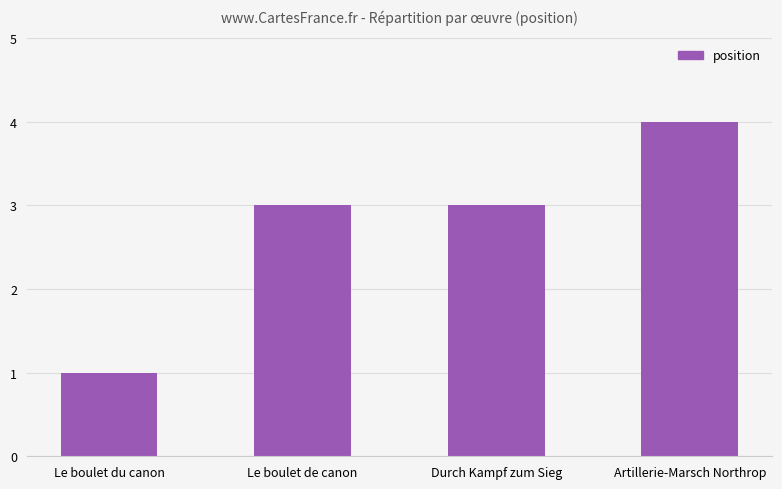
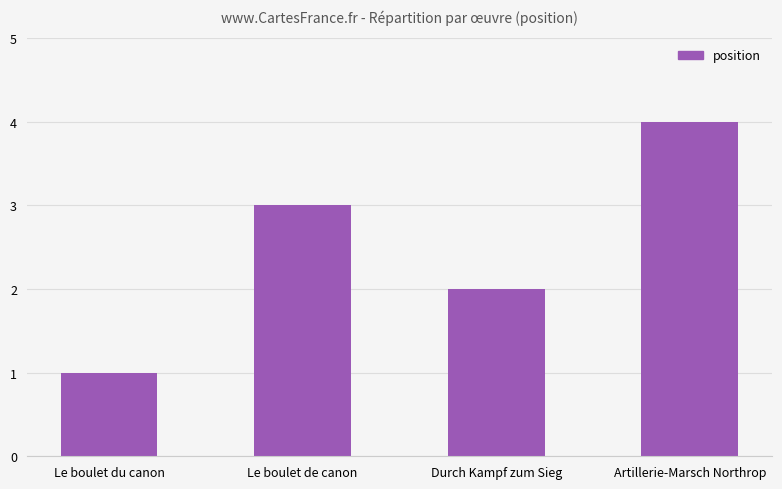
  {
    "Le boulet du canon": 1,
    "Le boulet de canon": 3,
-   "Durch Kampf zum Sieg": 3,
+   "Durch Kampf zum Sieg": 2,
    "Artillerie-Marsch Northrop": 4
  }
